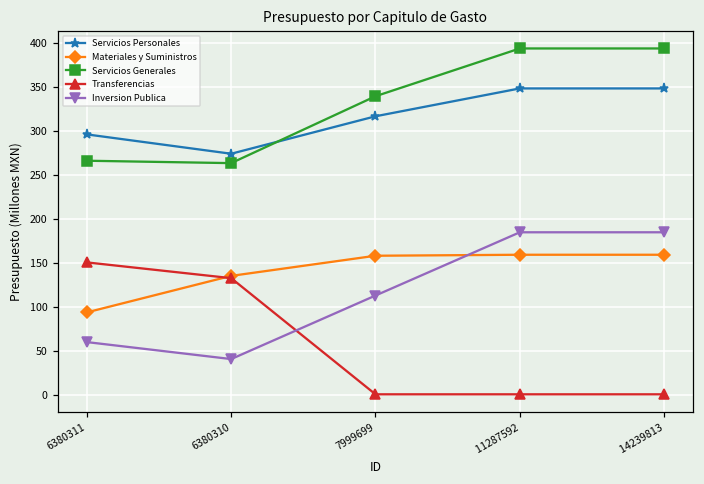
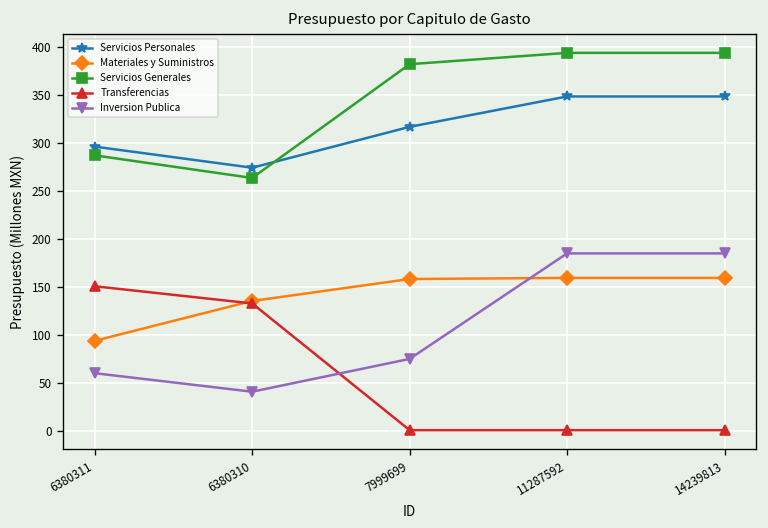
  {
    "Servicios Personales": {
      "6380311": 300,
      "6380310": 270,
      "7999699": 320,
      "11287592": 350,
      "14239813": 350
    },
    "Materiales y Suministros": {
      "6380311": 90,
      "7999699": 160,
      "11287592": 160,
      "14239813": 160
    },
    "Servicios Generales": {
-     "6380311": 270,
+     "6380311": 290,
      "6380310": 260,
-     "7999699": 340,
+     "7999699": 380,
      "11287592": 390,
      "14239813": 390
    },
    "Transferencias": {
      "6380311": 150,
      "7999699": 0,
      "11287592": 0,
      "14239813": 0
    },
    "Inversion Publica": {
      "6380311": 60,
      "6380310": 40,
-     "7999699": 110,
+     "7999699": 70,
      "11287592": 180,
      "14239813": 180
    }
  }
